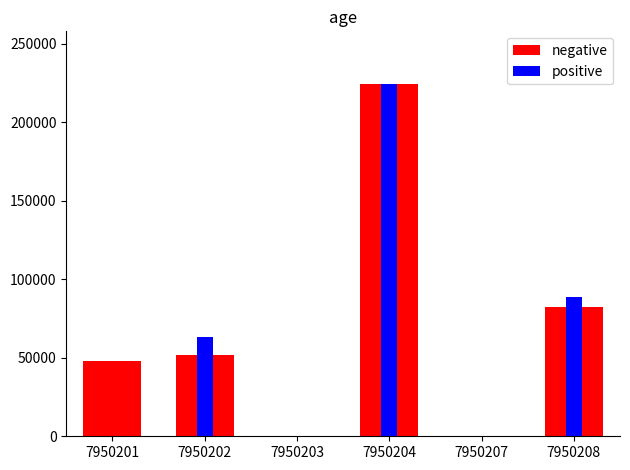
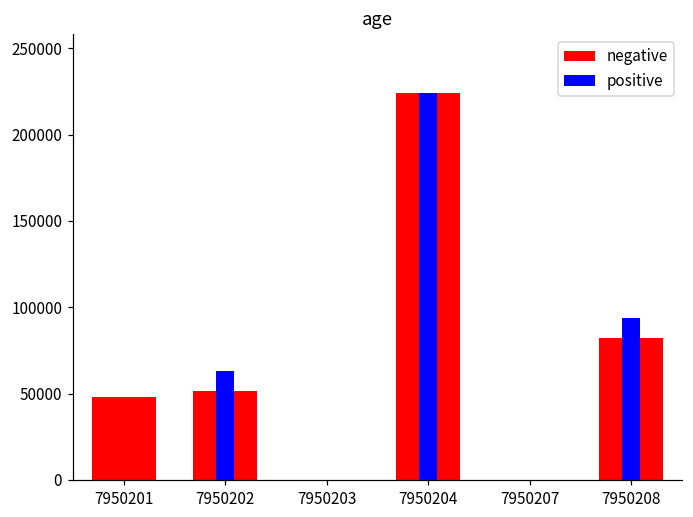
  {
    "negative": {
      "7950201": 48000,
      "7950203": 0,
      "7950204": 224000,
      "7950207": 0
    },
    "positive": {
      "7950201": 0,
      "7950202": 63000,
      "7950203": 0,
      "7950204": 224000,
      "7950207": 0,
-     "7950208": 89000
+     "7950208": 94000
    }
  }
